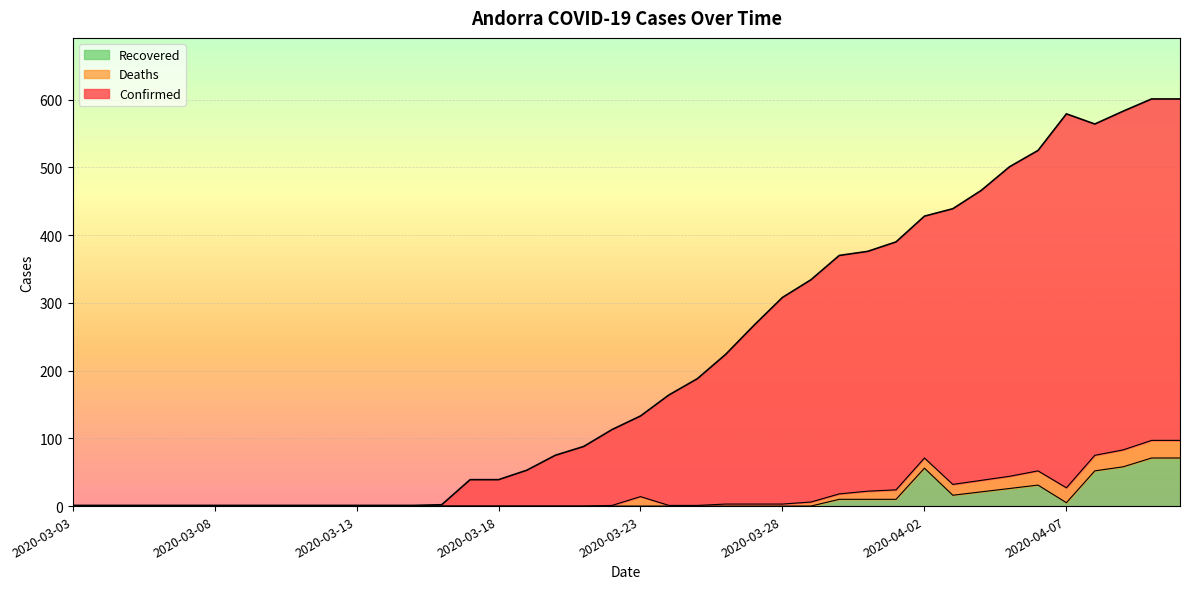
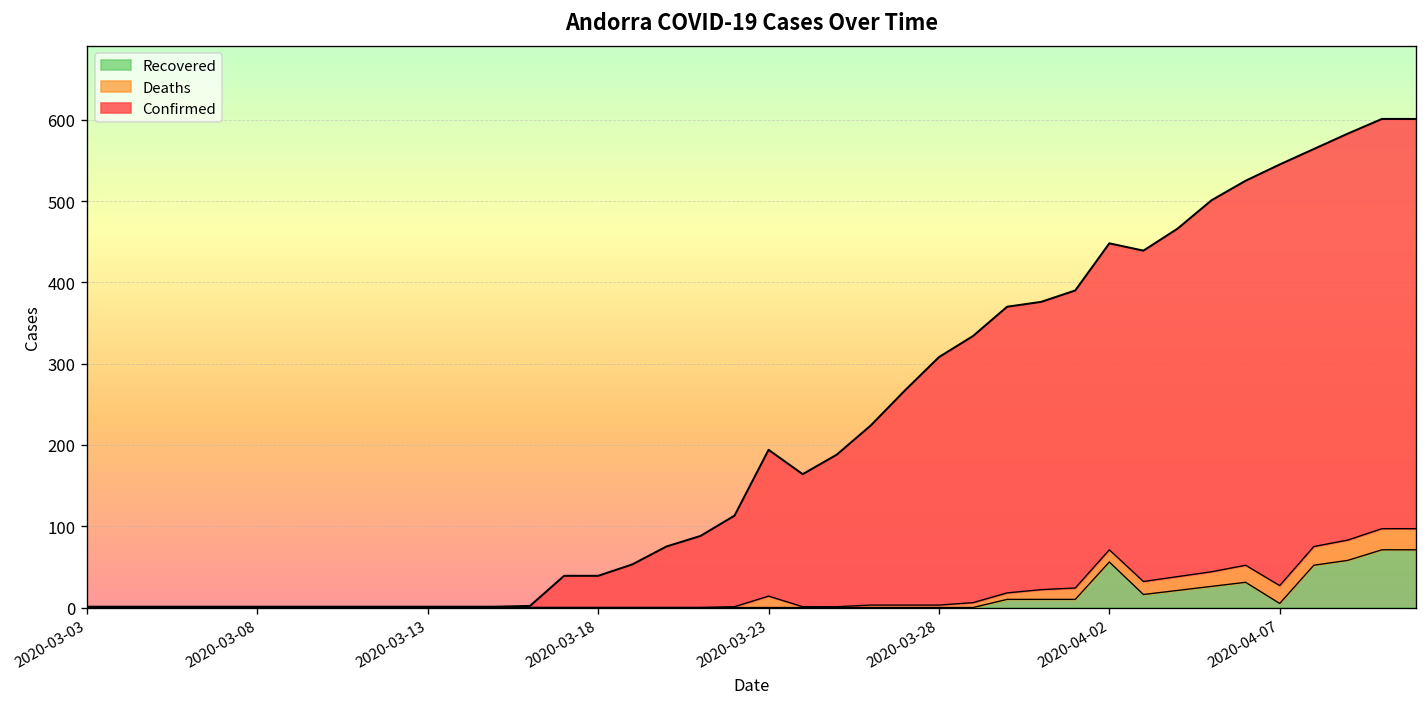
  {
    "Confirmed": {
      "2020-03-18": 40,
-     "2020-03-23": 130,
+     "2020-03-23": 190,
      "2020-03-28": 310,
-     "2020-04-02": 430,
-     "2020-04-07": 580
+     "2020-04-02": 450,
+     "2020-04-07": 550
    },
    "Deaths": {
      "2020-03-23": 10,
      "2020-04-02": 70,
      "2020-04-07": 30
    },
    "Recovered": {
      "2020-03-23": 0,
      "2020-04-02": 60,
      "2020-04-07": 10
    }
  }
